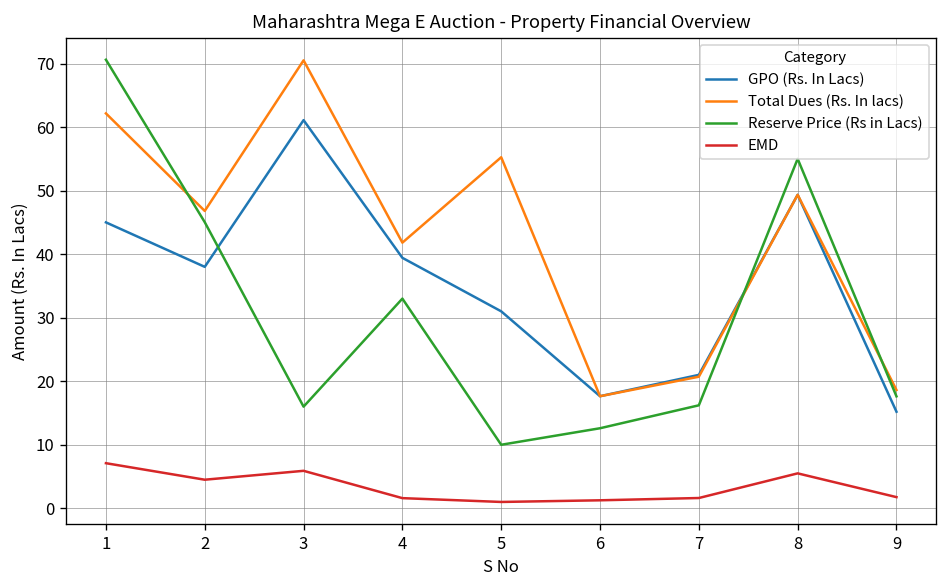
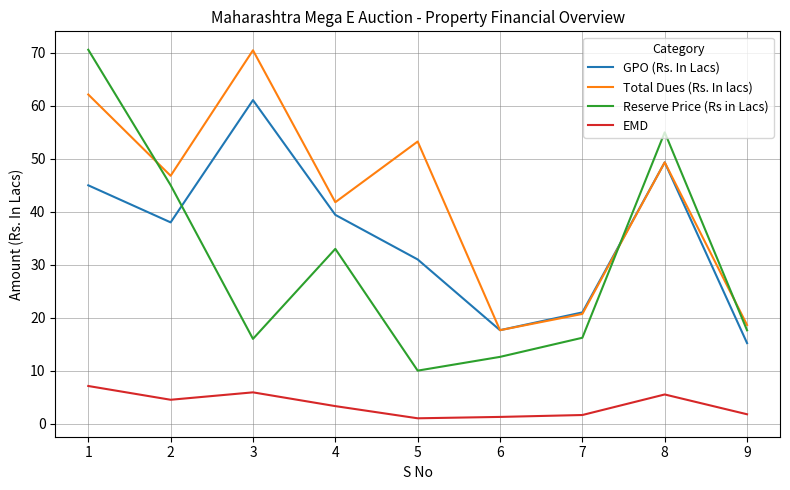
  {
    "GPO (Rs. In Lacs)": {
      "1": 45,
      "2": 38,
      "3": 61,
      "4": 39,
      "5": 31,
      "9": 15
    },
    "Total Dues (Rs. In lacs)": {
      "1": 62,
      "2": 47,
      "3": 71,
      "4": 42,
-     "5": 55,
+     "5": 53,
      "9": 19
    },
    "Reserve Price (Rs in Lacs)": {
      "1": 71,
      "2": 45,
      "3": 16,
      "4": 33,
      "5": 10,
      "6": 13,
      "7": 16,
      "9": 18
    },
    "EMD": {
      "1": 7,
      "2": 5,
      "3": 6,
-     "4": 2,
+     "4": 3,
      "5": 1,
      "6": 1,
      "7": 2,
      "8": 6,
      "9": 2
    }
  }
